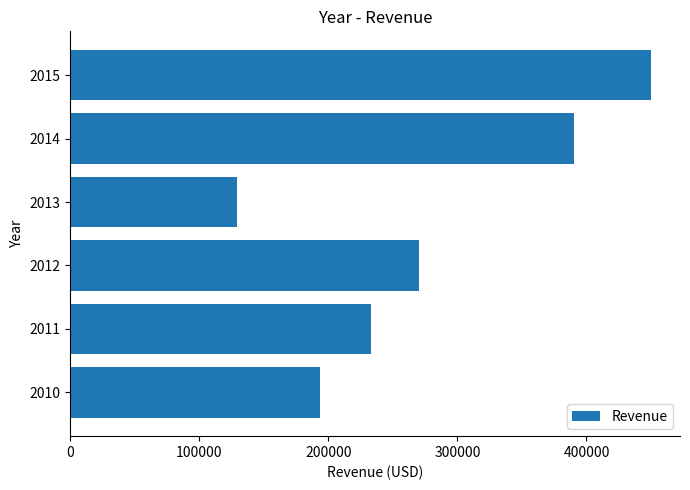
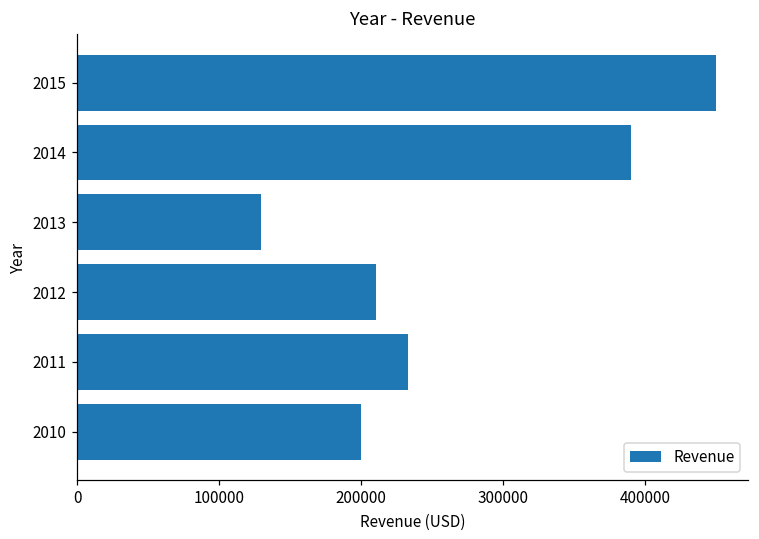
  {
    "2015": 450000,
    "2014": 390000,
    "2013": 129000,
-   "2012": 270000,
+   "2012": 211000,
    "2011": 233000,
-   "2010": 193000
+   "2010": 200000
  }
